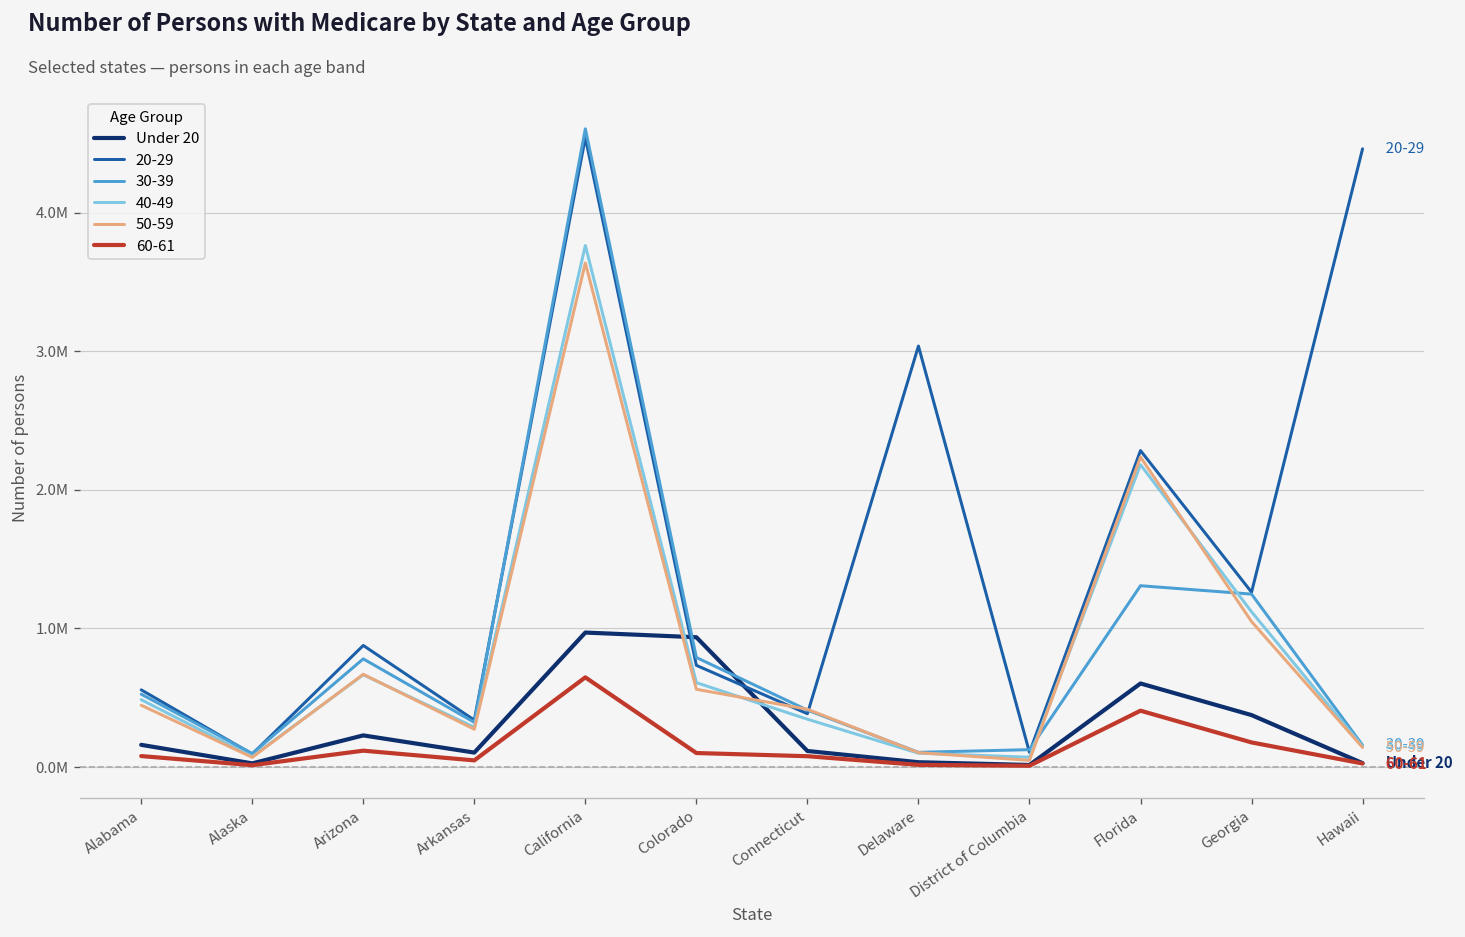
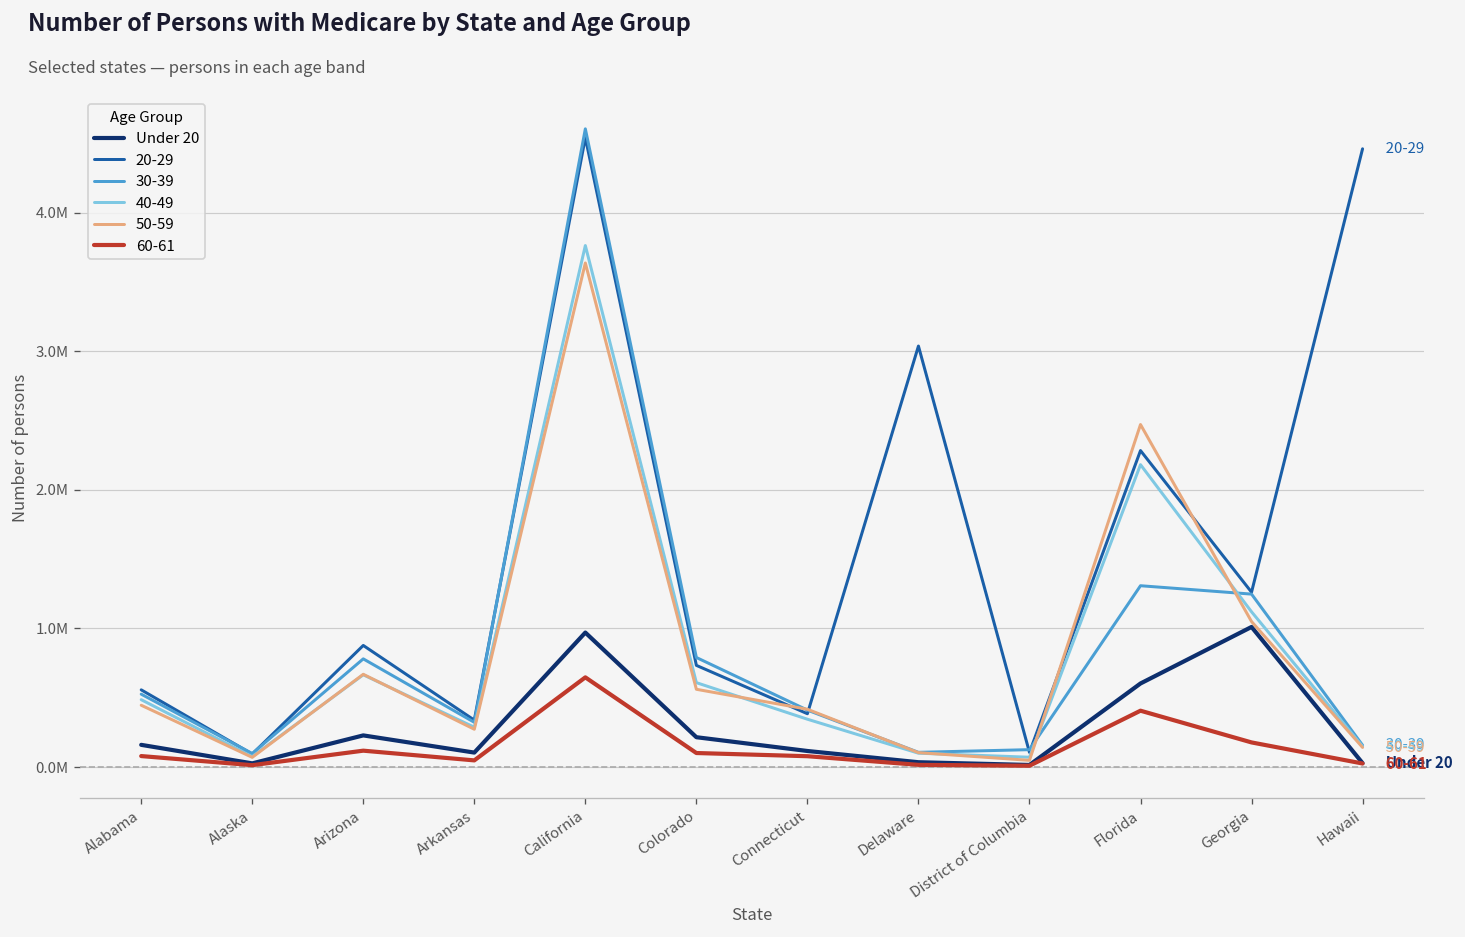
  {
    "Under 20": {
      "Alabama": 160000,
      "Arizona": 230000,
      "Arkansas": 100000,
      "California": 970000,
-     "Colorado": 940000,
+     "Colorado": 220000,
      "Connecticut": 120000,
      "Florida": 600000,
-     "Georgia": 380000
+     "Georgia": 1010000
    },
    "20-29": {
      "Alabama": 560000,
      "Arizona": 880000,
      "California": 4540000,
      "Colorado": 730000,
      "Connecticut": 380000,
      "Delaware": 3040000,
      "Florida": 2280000
    },
    "30-39": {
      "Alabama": 530000,
      "Arizona": 780000,
      "California": 4600000,
      "Colorado": 790000,
      "Florida": 1310000
    },
    "40-49": {
      "Alabama": 490000,
      "California": 3760000,
      "Colorado": 610000,
      "Connecticut": 350000,
      "District of Columbia": 70000,
      "Florida": 2180000,
      "Georgia": 1120000
    },
    "50-59": {
      "Alabama": 450000,
      "California": 3640000,
      "Colorado": 560000,
      "District of Columbia": 50000,
-     "Florida": 2240000,
+     "Florida": 2470000,
      "Georgia": 1050000
    },
    "60-61": {
      "Alabama": 80000,
      "Arizona": 120000,
      "Arkansas": 50000,
      "California": 650000,
      "Colorado": 100000,
      "Connecticut": 80000,
      "Florida": 410000,
      "Georgia": 180000
    }
  }
